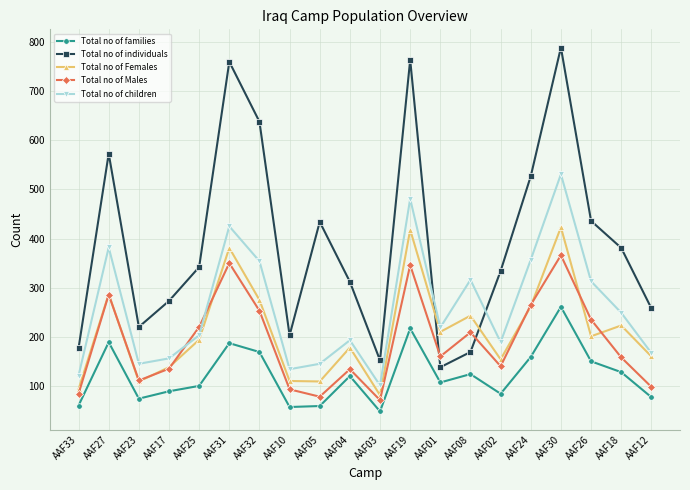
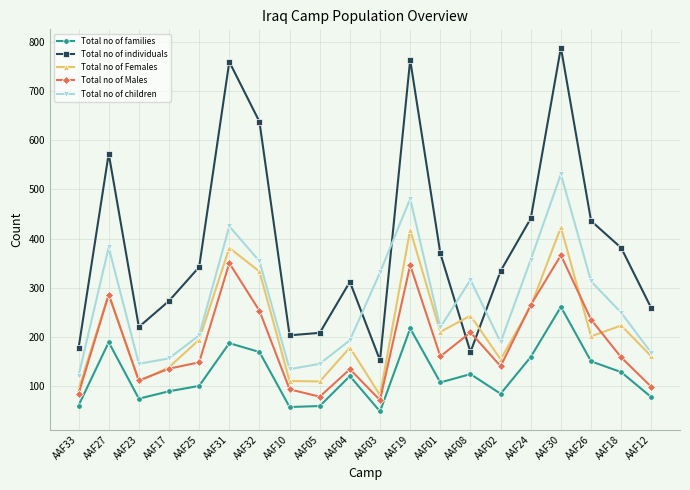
  {
    "Total no of families": {
      "AAF33": 60,
      "AAF27": 190,
      "AAF23": 70,
      "AAF17": 90,
      "AAF25": 100,
      "AAF31": 190,
      "AAF32": 170,
      "AAF10": 60,
      "AAF05": 60,
      "AAF04": 120,
      "AAF03": 50,
      "AAF19": 220,
      "AAF01": 110,
      "AAF08": 120,
      "AAF02": 80,
      "AAF24": 160,
      "AAF30": 260,
      "AAF26": 150,
      "AAF18": 130,
      "AAF12": 80
    },
    "Total no of individuals": {
      "AAF33": 180,
      "AAF27": 570,
      "AAF23": 220,
      "AAF17": 270,
      "AAF25": 340,
      "AAF31": 760,
      "AAF32": 640,
      "AAF10": 200,
-     "AAF05": 430,
+     "AAF05": 210,
      "AAF04": 310,
      "AAF03": 150,
      "AAF19": 760,
-     "AAF01": 140,
+     "AAF01": 370,
      "AAF08": 170,
      "AAF02": 330,
-     "AAF24": 530,
+     "AAF24": 440,
      "AAF30": 790,
      "AAF26": 440,
      "AAF18": 380,
      "AAF12": 260
    },
    "Total no of Females": {
      "AAF33": 90,
      "AAF25": 190,
      "AAF31": 380,
-     "AAF32": 280,
+     "AAF32": 330,
      "AAF10": 110,
      "AAF05": 110,
      "AAF04": 180,
      "AAF03": 80,
      "AAF19": 420,
      "AAF01": 210,
      "AAF08": 240,
      "AAF02": 150,
      "AAF30": 420,
      "AAF26": 200,
      "AAF18": 220,
      "AAF12": 160
    },
    "Total no of Males": {
      "AAF33": 80,
-     "AAF25": 220,
+     "AAF25": 150,
      "AAF31": 350,
      "AAF32": 250,
      "AAF10": 90,
      "AAF05": 80,
      "AAF04": 130,
      "AAF03": 70,
      "AAF19": 350,
      "AAF01": 160,
      "AAF08": 210,
      "AAF02": 140,
      "AAF30": 370,
      "AAF26": 240,
      "AAF18": 160,
      "AAF12": 100
    },
    "Total no of children": {
      "AAF33": 120,
      "AAF27": 380,
      "AAF23": 150,
      "AAF17": 160,
      "AAF25": 200,
      "AAF31": 430,
      "AAF32": 350,
      "AAF10": 130,
      "AAF05": 150,
      "AAF04": 190,
-     "AAF03": 100,
+     "AAF03": 330,
      "AAF19": 480,
      "AAF01": 220,
      "AAF08": 320,
      "AAF02": 190,
      "AAF24": 360,
      "AAF30": 530,
      "AAF26": 310,
      "AAF18": 250,
      "AAF12": 170
    }
  }
